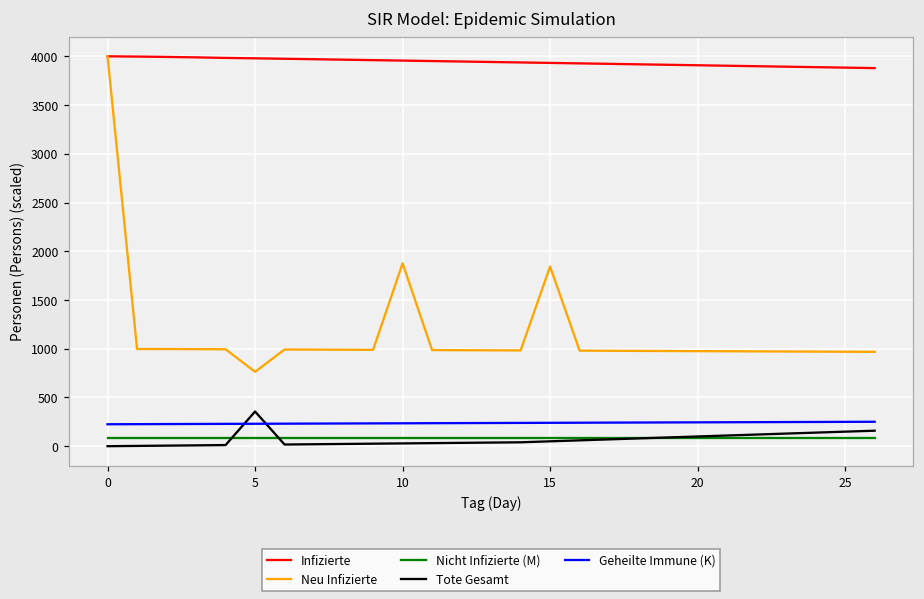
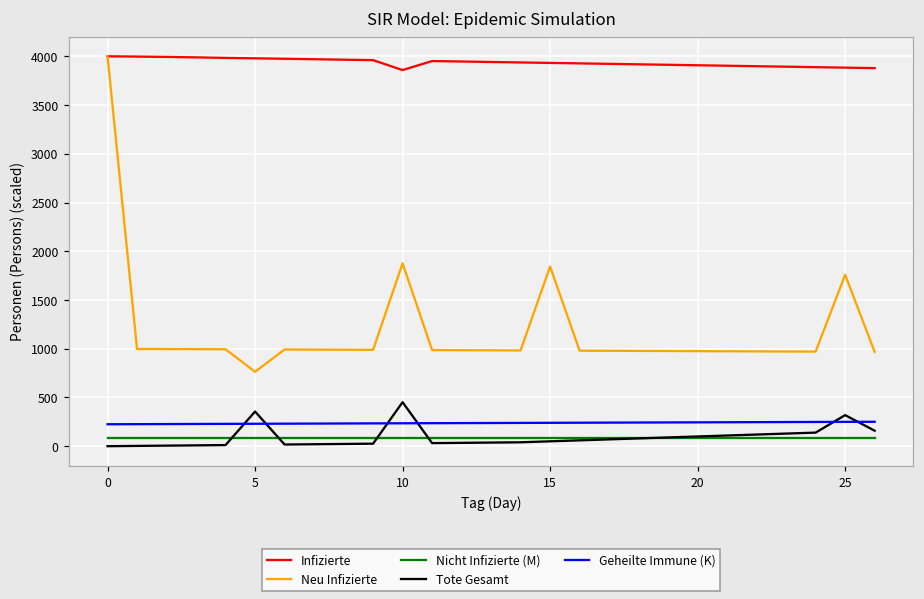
  {
    "Infizierte": {
      "5": 4000,
-     "10": 4000,
+     "10": 3900,
      "15": 3900,
      "20": 3900,
      "25": 3900
    },
    "Neu Infizierte": {
      "5": 800,
      "10": 1900,
      "15": 1800,
      "20": 1000,
-     "25": 1000
+     "25": 1800
    },
    "Nicht Infizierte (M)": {
      "0": 100,
      "5": 100,
      "10": 100,
      "15": 100,
      "25": 100
    },
    "Tote Gesamt": {
      "0": 0,
      "5": 400,
-     "10": 0,
+     "10": 500,
      "15": 0,
-     "25": 100
+     "25": 300
    },
    "Geheilte Immune (K)": {
      "0": 200,
      "5": 200,
      "10": 200,
      "15": 200,
      "20": 200,
      "25": 200
    }
  }
